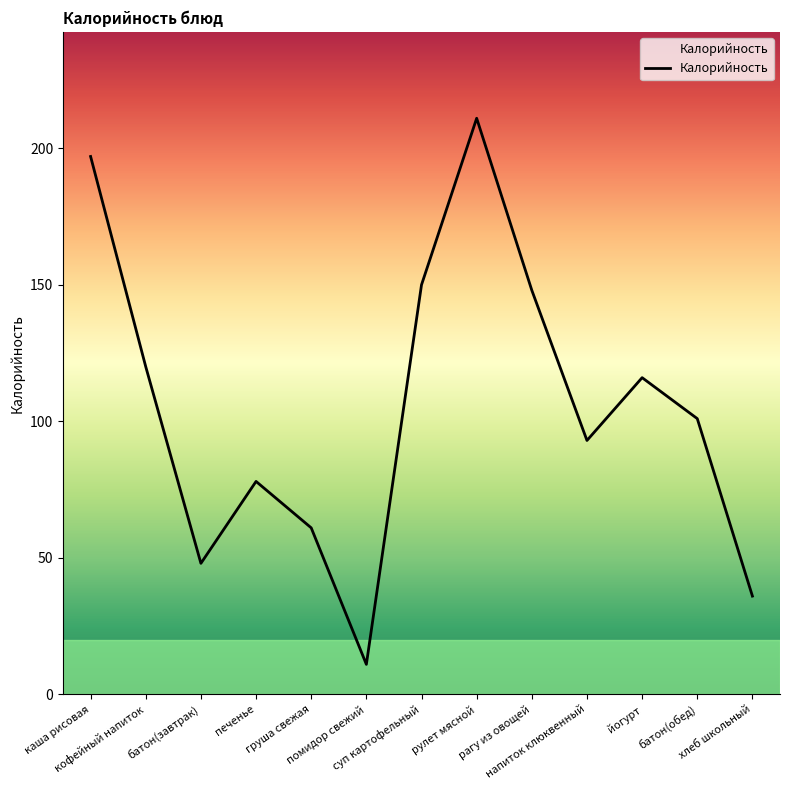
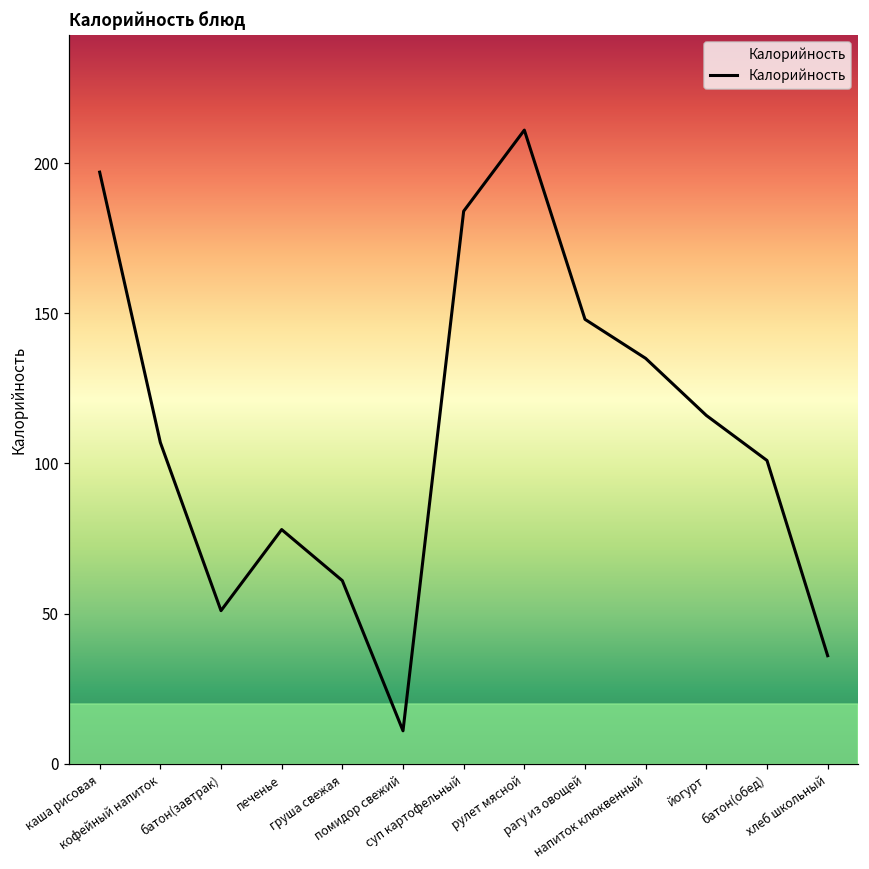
  {
    "каша рисовая": 197,
-   "кофейный напиток": 120,
-   "батон(завтрак)": 48,
+   "кофейный напиток": 107,
+   "батон(завтрак)": 51,
    "печенье": 78,
    "груша свежая": 61,
-   "суп картофельный": 150,
+   "суп картофельный": 184,
    "рулет мясной": 211,
    "рагу из овощей": 148,
-   "напиток клюквенный": 93,
+   "напиток клюквенный": 135,
    "йогурт": 116,
    "батон(обед)": 101,
    "хлеб школьный": 36
  }
